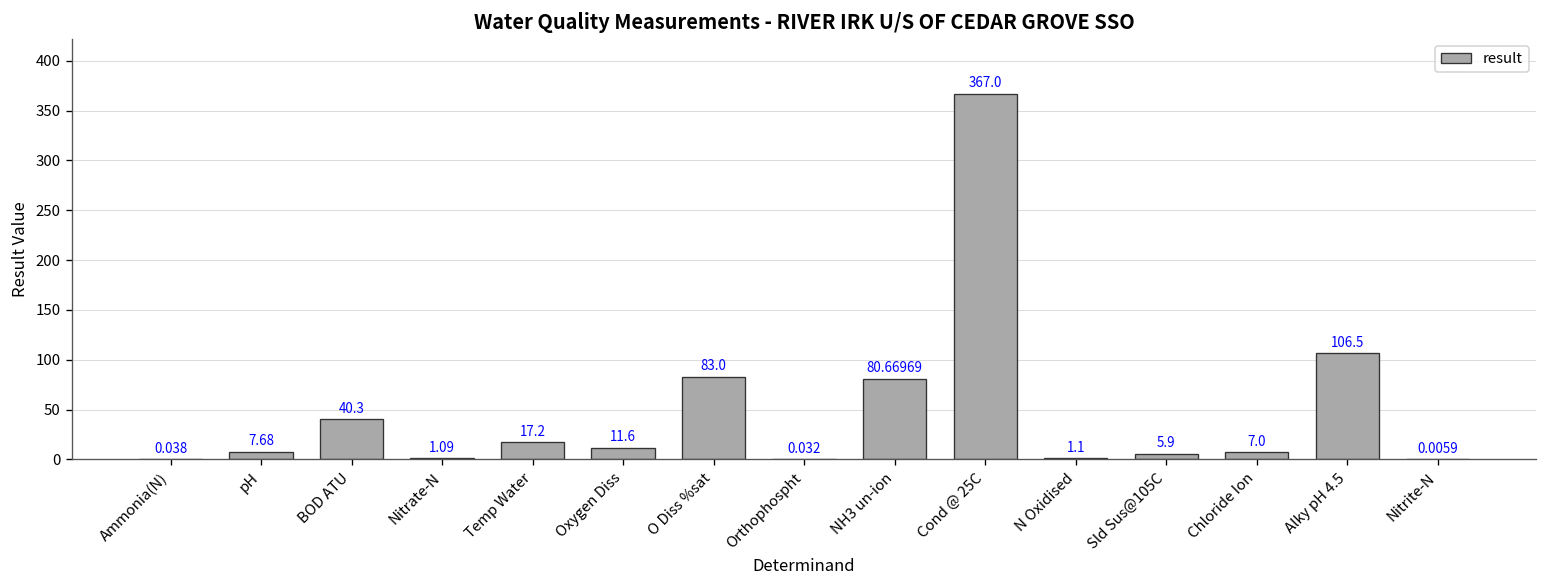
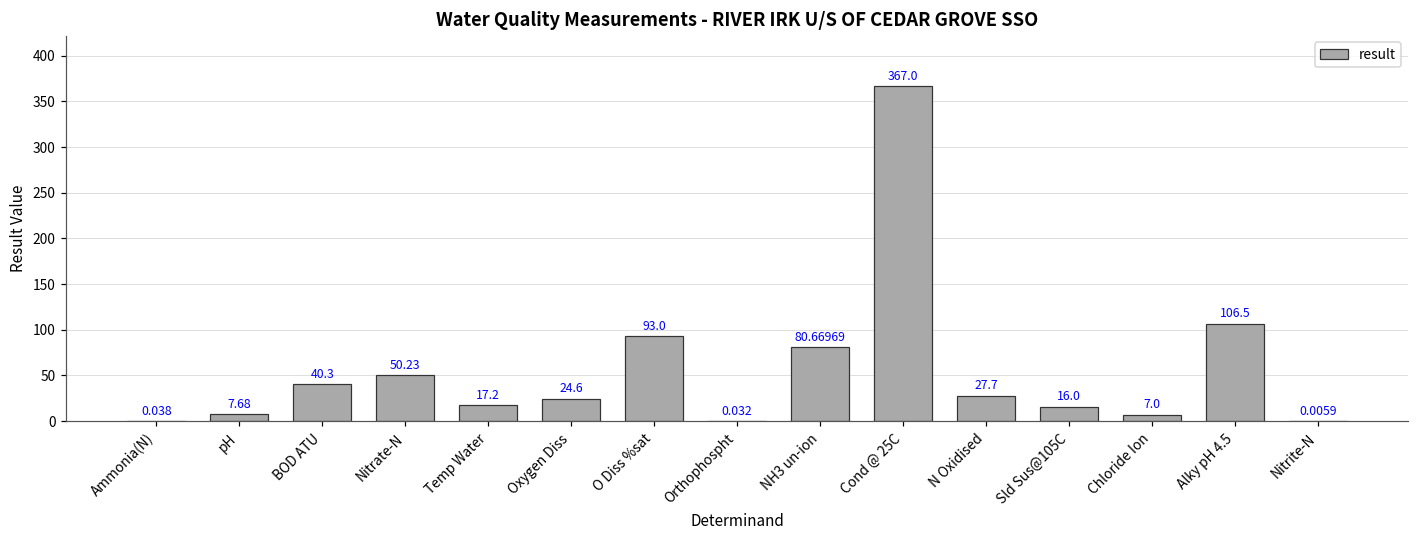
  {
    "Ammonia(N)": 0.038,
    "pH": 7.68,
    "BOD ATU": 40.3,
-   "Nitrate-N": 1.09,
+   "Nitrate-N": 50.23,
    "Temp Water": 17.2,
-   "Oxygen Diss": 11.6,
-   "O Diss %sat": 83.0,
+   "Oxygen Diss": 24.6,
+   "O Diss %sat": 93.0,
    "Orthophospht": 0.032,
    "NH3 un-ion": 80.66969,
    "Cond @ 25C": 367.0,
-   "N Oxidised": 1.1,
-   "Sld Sus@105C": 5.9,
+   "N Oxidised": 27.7,
+   "Sld Sus@105C": 16.0,
    "Chloride Ion": 7.0,
    "Alky pH 4.5": 106.5,
    "Nitrite-N": 0.0059
  }
